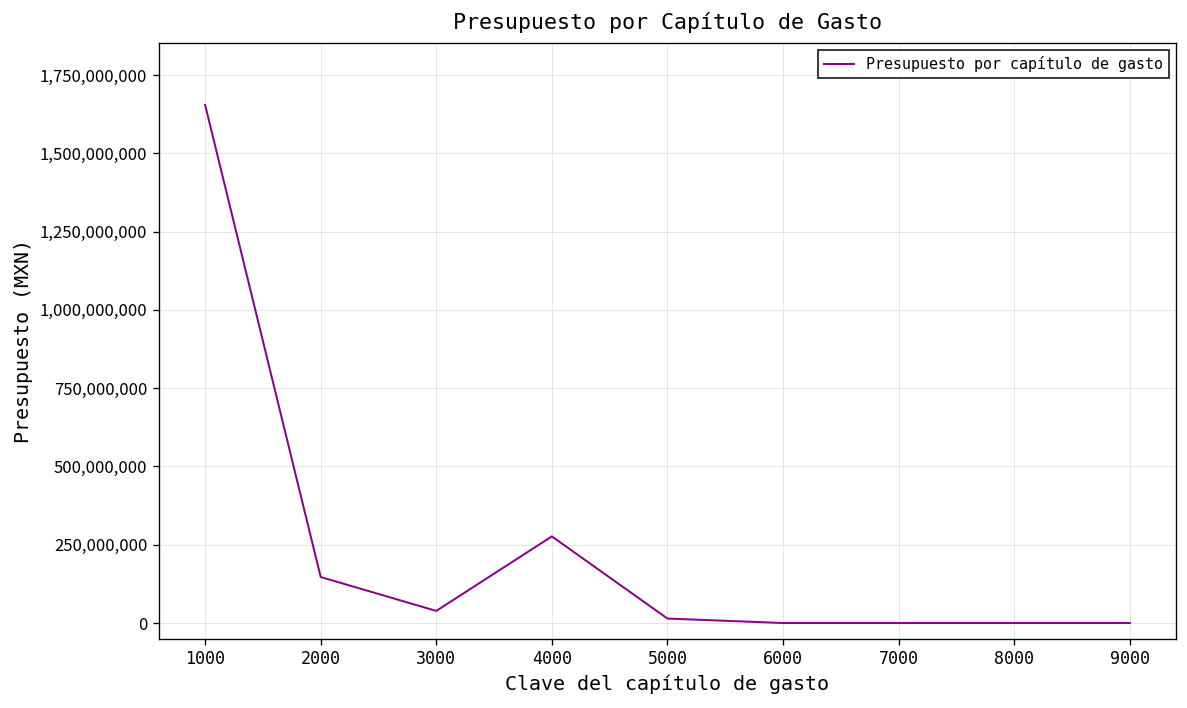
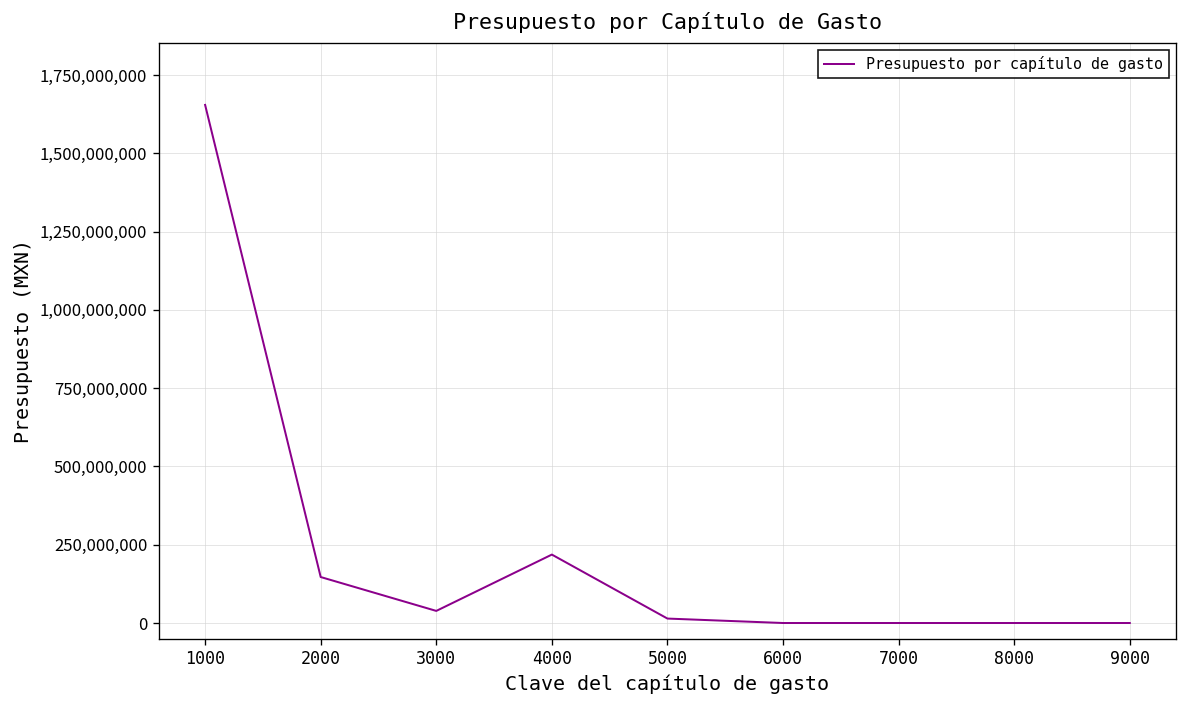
  {
    "1000": "1,650,000,000",
    "2000": "150,000,000",
    "3000": "40,000,000",
-   "4000": "280,000,000",
+   "4000": "220,000,000",
    "5000": "10,000,000",
    "6000": "0",
    "7000": "0",
    "8000": "0",
    "9000": "0"
  }
